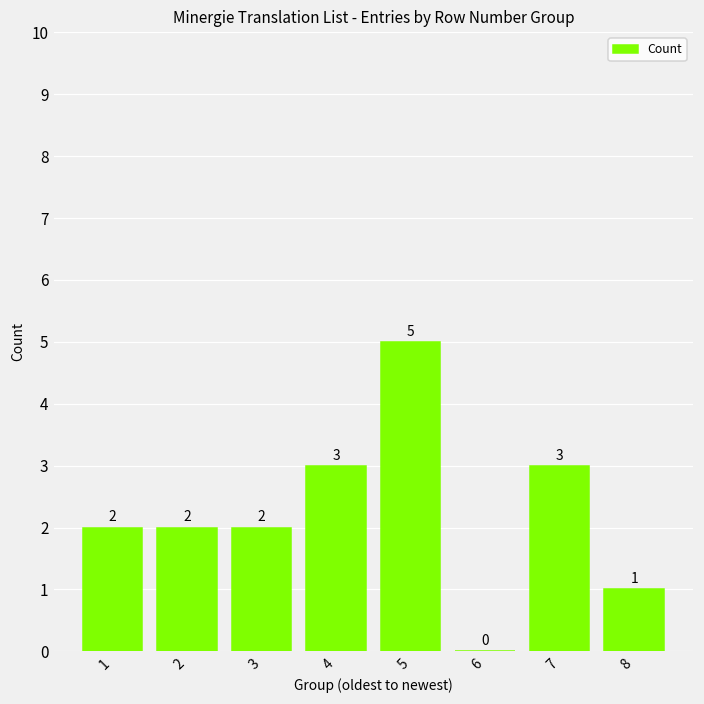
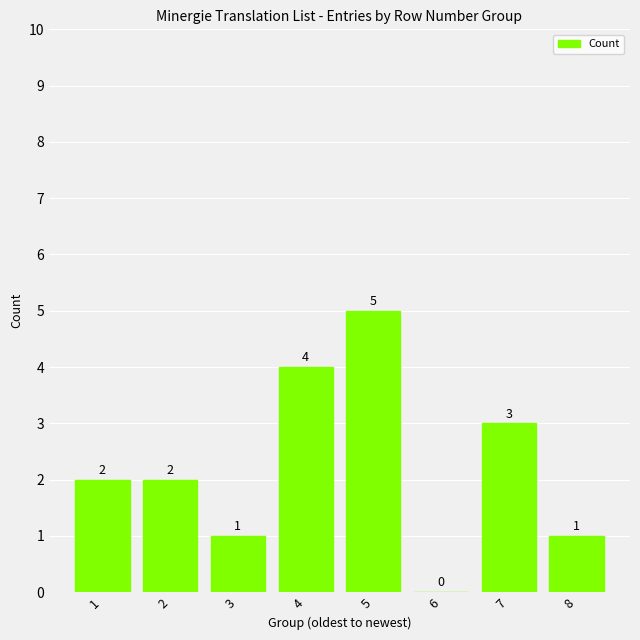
  {
    "1": 2,
    "2": 2,
-   "3": 2,
-   "4": 3,
+   "3": 1,
+   "4": 4,
    "5": 5,
    "6": 0,
    "7": 3,
    "8": 1
  }
